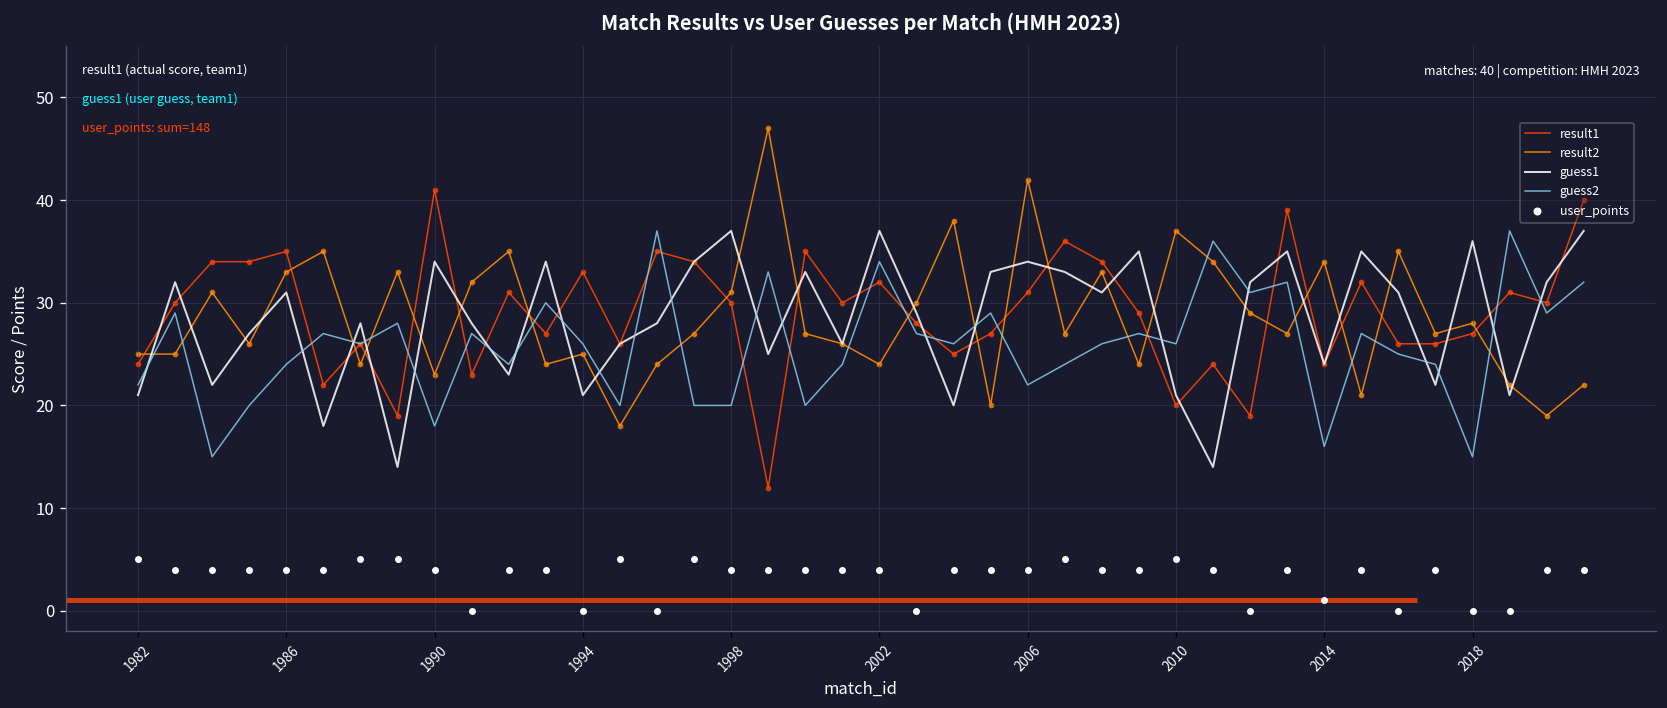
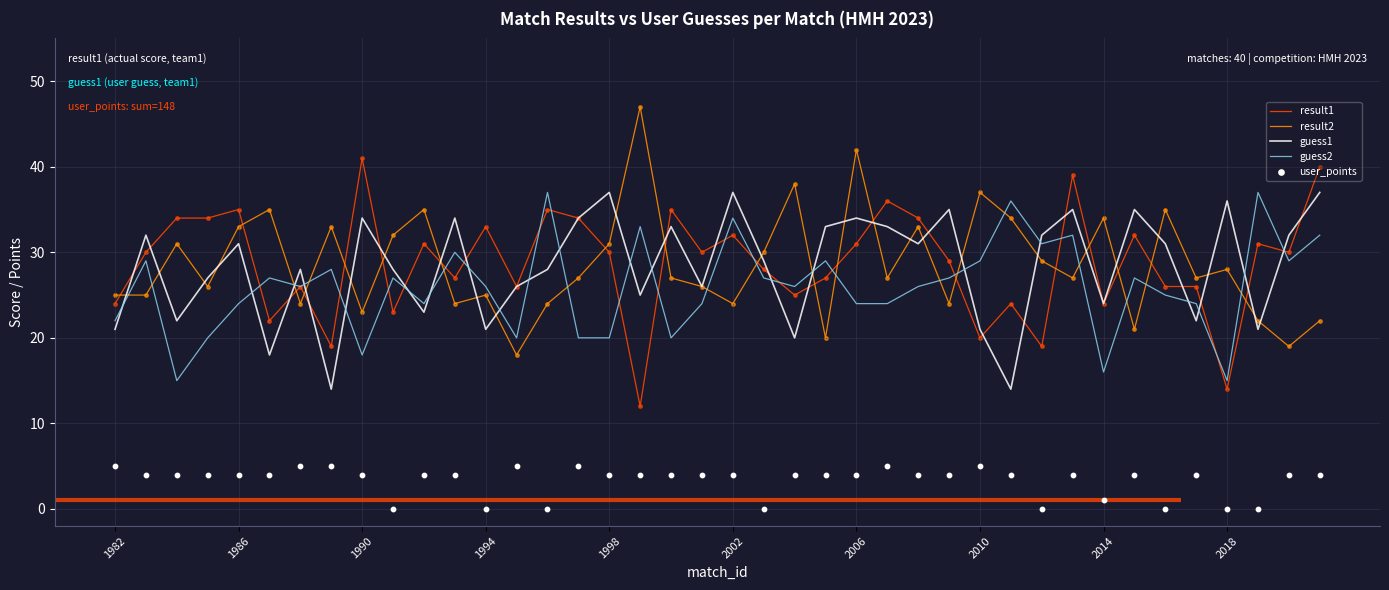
  {
    "result1": {
      "1982": 24,
      "1986": 35,
      "1990": 41,
      "1994": 33,
      "1998": 30,
      "2002": 32,
      "2006": 31,
      "2010": 20,
-     "2018": 27
+     "2018": 14
    },
    "result2": {
      "1982": 25,
      "1986": 33,
      "1990": 23,
      "1994": 25,
      "1998": 31,
      "2002": 24,
      "2006": 42,
      "2010": 37,
      "2014": 34,
      "2018": 28
    },
    "guess2": {
      "1982": 22,
      "1986": 24,
      "1990": 18,
      "1994": 26,
      "1998": 20,
      "2002": 34,
-     "2006": 22,
-     "2010": 26,
+     "2006": 24,
+     "2010": 29,
      "2014": 16,
      "2018": 15
    }
  }
